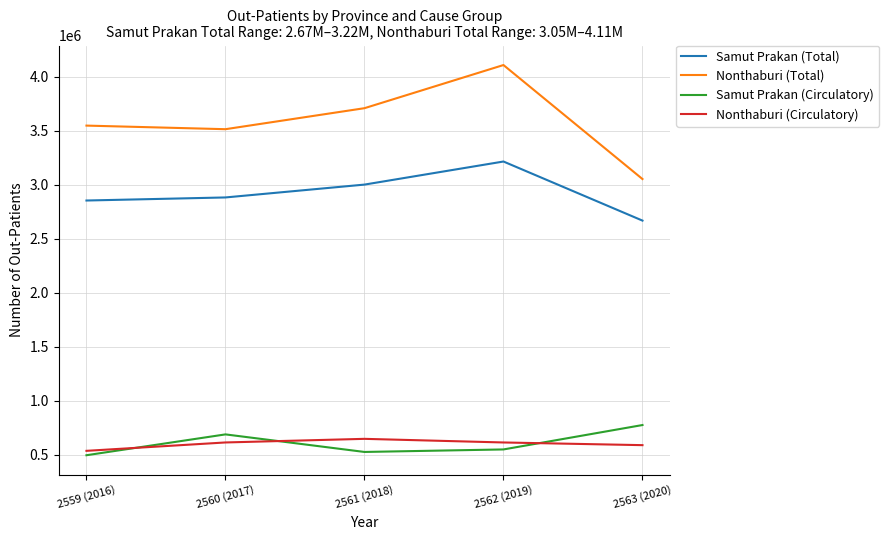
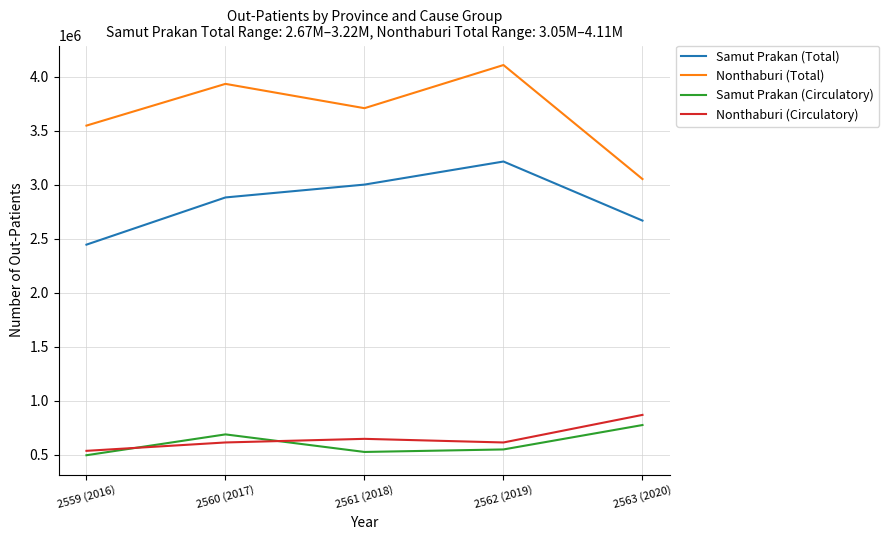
  {
    "Samut Prakan (Total)": {
-     "2559 (2016)": 2850000,
+     "2559 (2016)": 2450000,
      "2560 (2017)": 2880000,
      "2561 (2018)": 3000000,
      "2562 (2019)": 3220000,
      "2563 (2020)": 2670000
    },
    "Nonthaburi (Total)": {
      "2559 (2016)": 3550000,
-     "2560 (2017)": 3520000,
+     "2560 (2017)": 3930000,
      "2561 (2018)": 3710000,
      "2562 (2019)": 4110000,
      "2563 (2020)": 3050000
    },
    "Samut Prakan (Circulatory)": {
      "2559 (2016)": 490000,
      "2560 (2017)": 690000,
      "2561 (2018)": 530000,
      "2562 (2019)": 550000,
      "2563 (2020)": 770000
    },
    "Nonthaburi (Circulatory)": {
      "2559 (2016)": 540000,
      "2560 (2017)": 610000,
      "2561 (2018)": 650000,
      "2562 (2019)": 610000,
-     "2563 (2020)": 590000
+     "2563 (2020)": 870000
    }
  }
